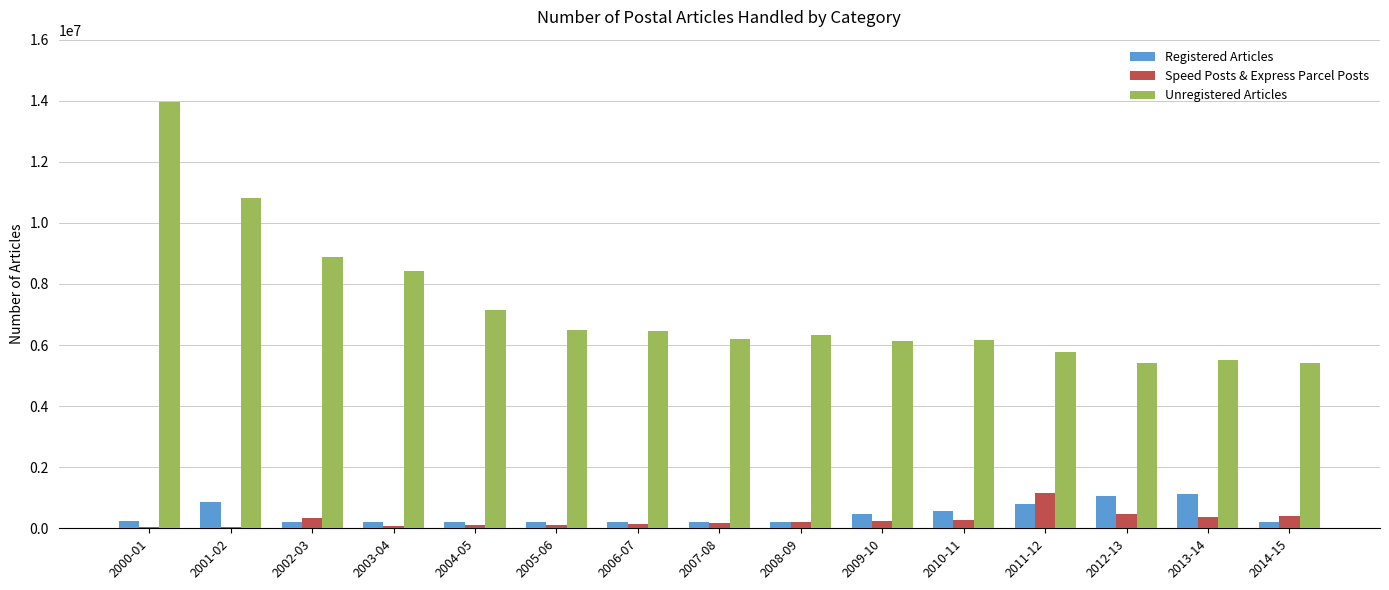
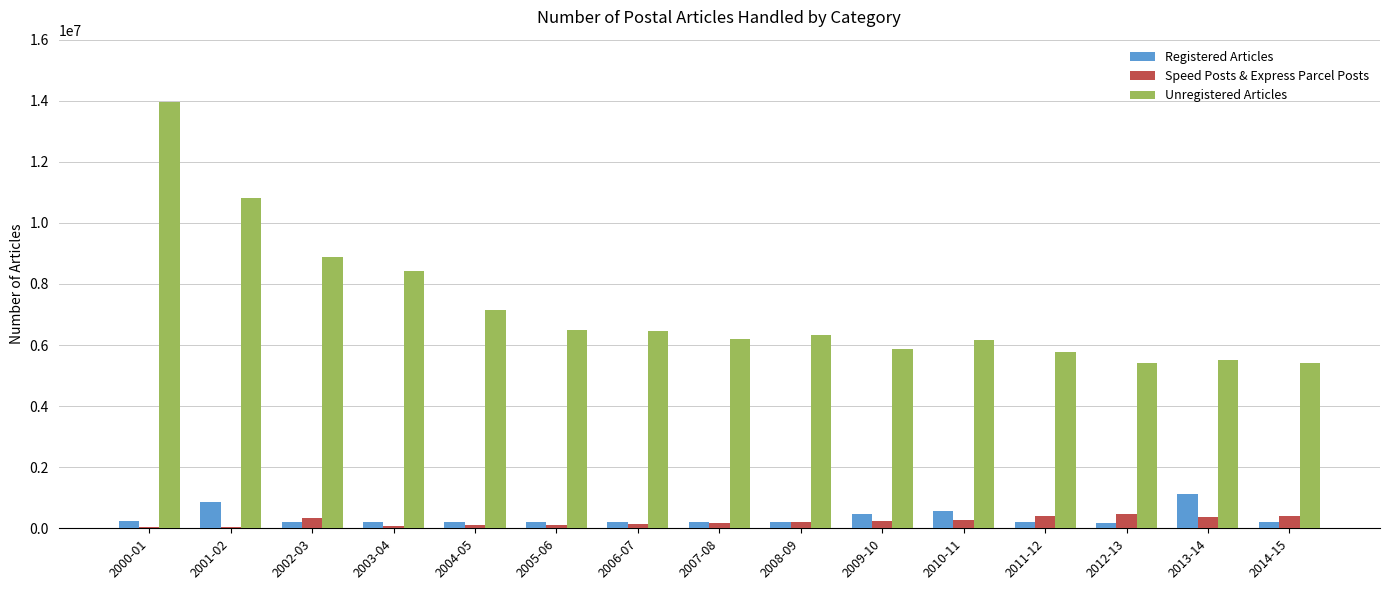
  {
    "Registered Articles": {
      "2000-01": 200000,
      "2001-02": 900000,
      "2002-03": 200000,
      "2003-04": 200000,
      "2004-05": 200000,
      "2005-06": 200000,
      "2006-07": 200000,
      "2007-08": 200000,
      "2008-09": 200000,
      "2009-10": 500000,
      "2010-11": 600000,
-     "2011-12": 800000,
-     "2012-13": 1000000,
+     "2011-12": 200000,
+     "2012-13": 200000,
      "2013-14": 1100000,
      "2014-15": 200000
    },
    "Speed Posts & Express Parcel Posts": {
      "2002-03": 300000,
      "2003-04": 100000,
      "2004-05": 100000,
      "2005-06": 100000,
      "2006-07": 100000,
      "2007-08": 200000,
      "2008-09": 200000,
      "2009-10": 200000,
      "2010-11": 300000,
-     "2011-12": 1200000,
+     "2011-12": 400000,
      "2012-13": 500000,
      "2013-14": 400000,
      "2014-15": 400000
    },
    "Unregistered Articles": {
      "2000-01": 14000000,
      "2001-02": 10800000,
      "2002-03": 8900000,
      "2003-04": 8400000,
      "2004-05": 7100000,
      "2005-06": 6500000,
      "2006-07": 6500000,
      "2007-08": 6200000,
      "2008-09": 6300000,
-     "2009-10": 6100000,
+     "2009-10": 5900000,
      "2010-11": 6200000,
      "2011-12": 5800000,
      "2012-13": 5400000,
      "2013-14": 5500000,
      "2014-15": 5400000
    }
  }
